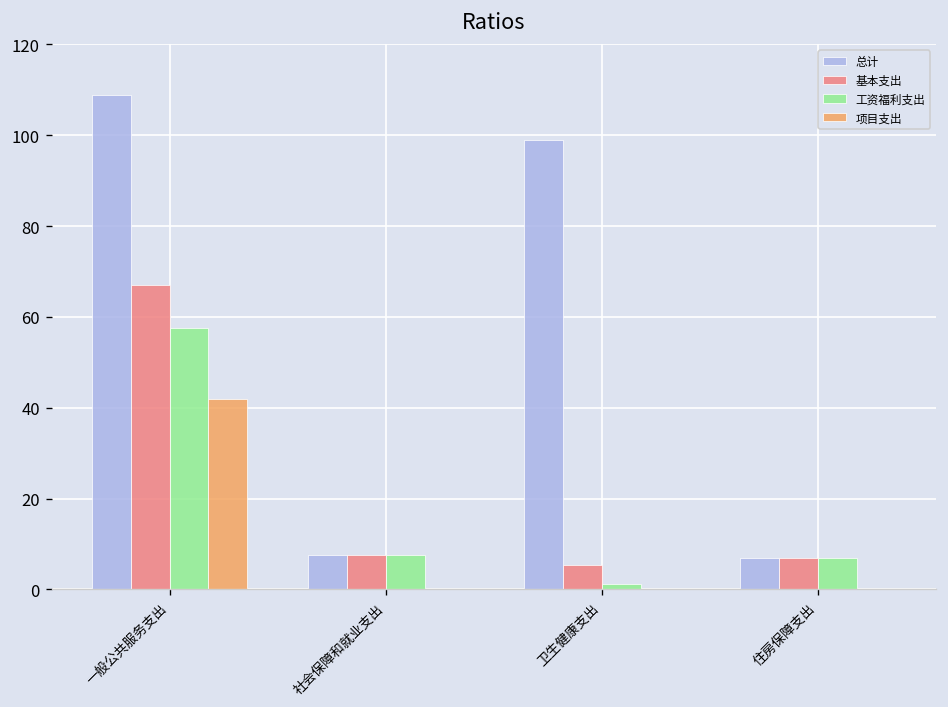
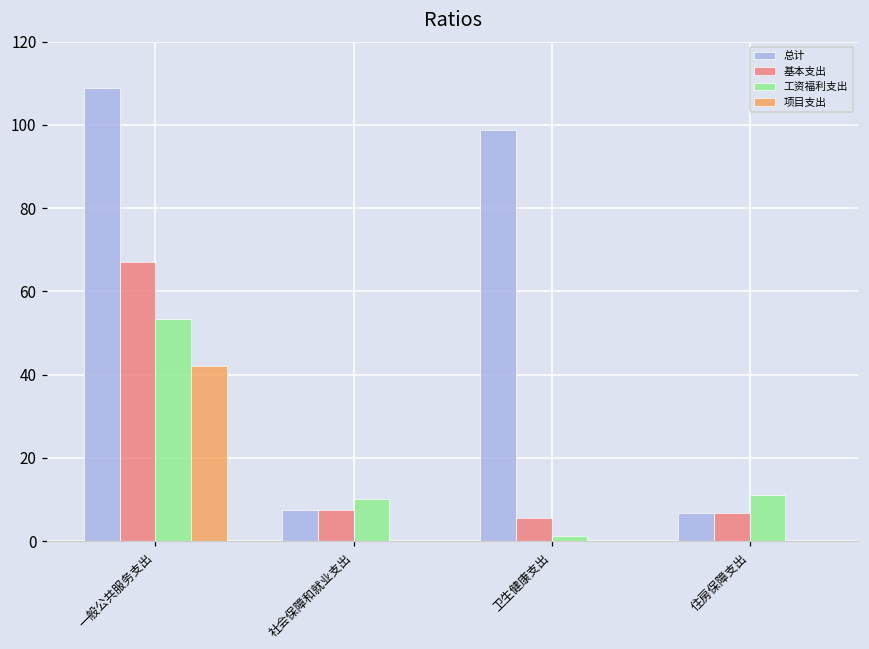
  {
    "总计": {
      "一般公共服务支出": 109,
      "社会保障和就业支出": 8,
      "卫生健康支出": 99,
      "住房保障支出": 7
    },
    "工资福利支出": {
-     "一般公共服务支出": 57,
-     "社会保障和就业支出": 8,
+     "一般公共服务支出": 53,
+     "社会保障和就业支出": 10,
      "卫生健康支出": 1,
-     "住房保障支出": 7
+     "住房保障支出": 11
    }
  }
